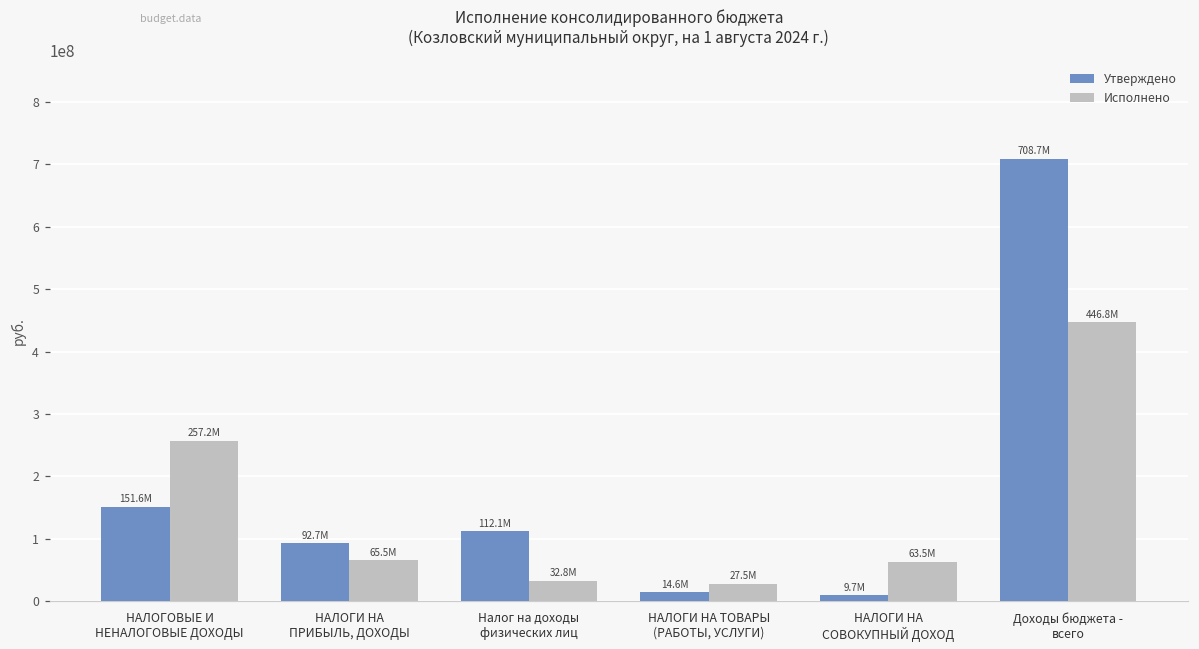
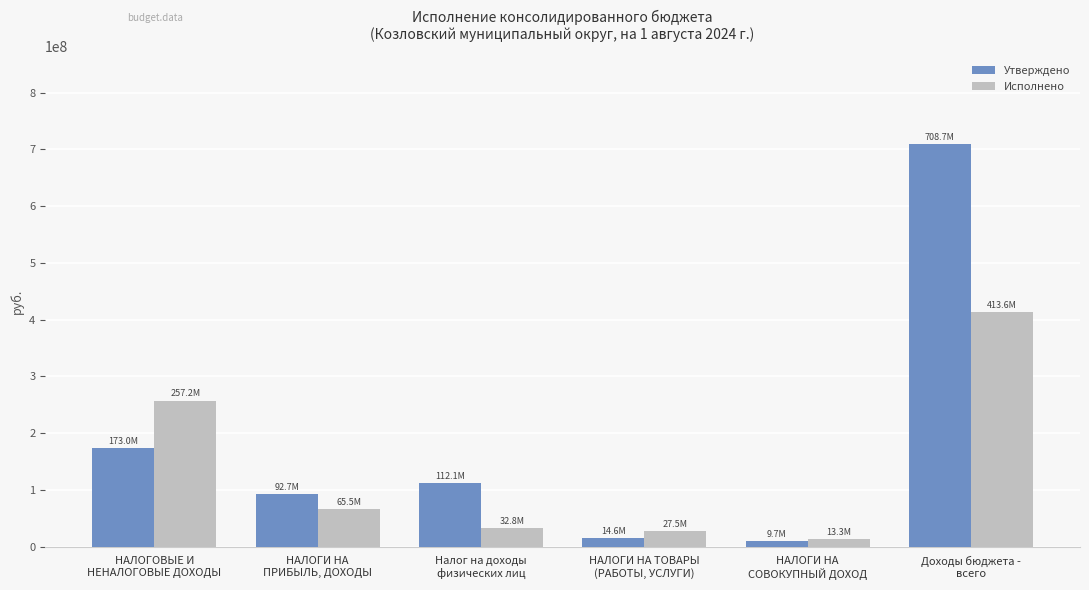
  {
    "Утверждено": {
-     "НАЛОГОВЫЕ И НЕНАЛОГОВЫЕ ДОХОДЫ": "151.6M",
+     "НАЛОГОВЫЕ И НЕНАЛОГОВЫЕ ДОХОДЫ": "173.0M",
      "НАЛОГИ НА ПРИБЫЛЬ, ДОХОДЫ": "92.7M",
      "Налог на доходы физических лиц": "112.1M",
      "НАЛОГИ НА ТОВАРЫ (РАБОТЫ, УСЛУГИ)": "14.6M",
      "НАЛОГИ НА СОВОКУПНЫЙ ДОХОД": "9.7M",
      "Доходы бюджета - всего": "708.7M"
    },
    "Исполнено": {
      "НАЛОГОВЫЕ И НЕНАЛОГОВЫЕ ДОХОДЫ": "257.2M",
      "НАЛОГИ НА ПРИБЫЛЬ, ДОХОДЫ": "65.5M",
      "Налог на доходы физических лиц": "32.8M",
      "НАЛОГИ НА ТОВАРЫ (РАБОТЫ, УСЛУГИ)": "27.5M",
-     "НАЛОГИ НА СОВОКУПНЫЙ ДОХОД": "63.5M",
-     "Доходы бюджета - всего": "446.8M"
+     "НАЛОГИ НА СОВОКУПНЫЙ ДОХОД": "13.3M",
+     "Доходы бюджета - всего": "413.6M"
    }
  }
